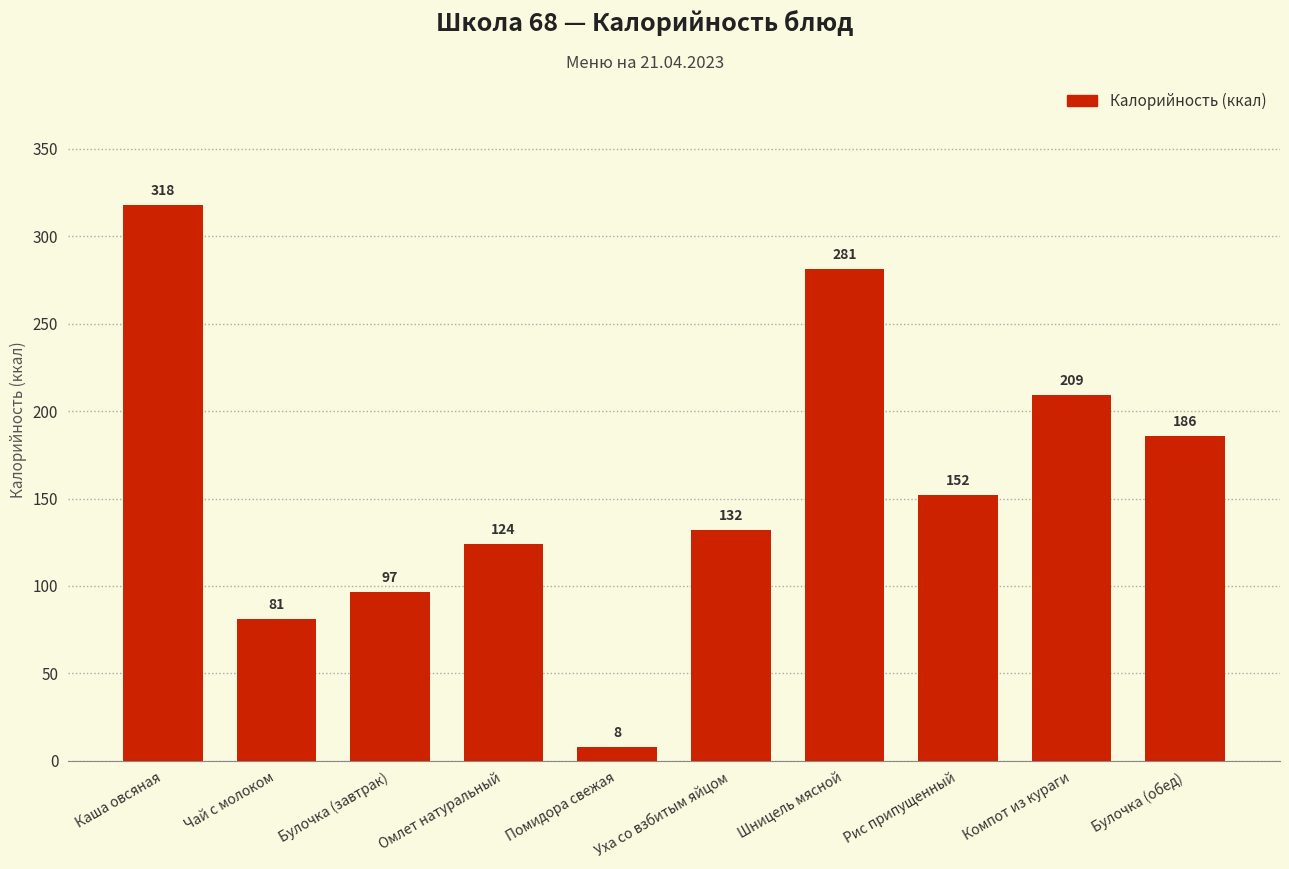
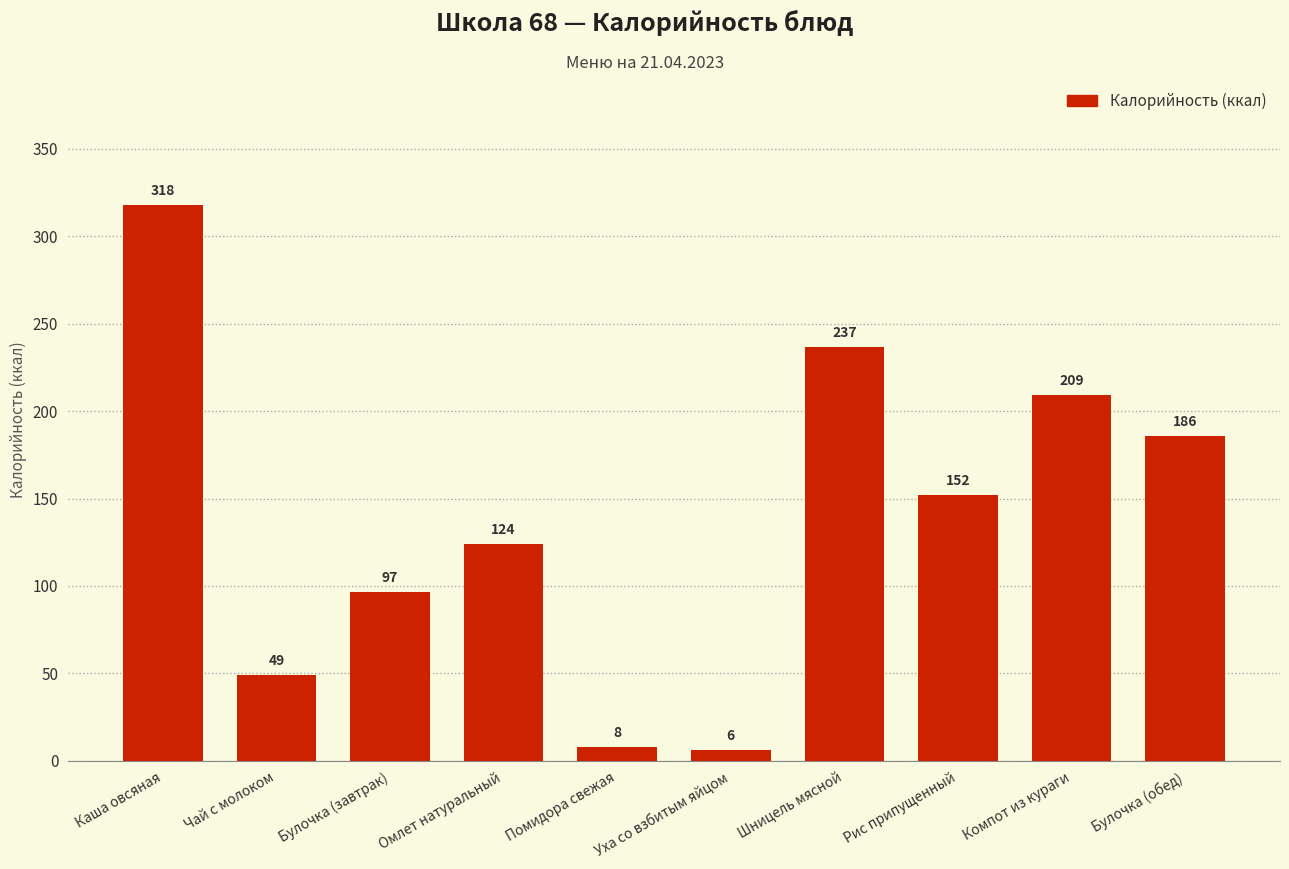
  {
    "Каша овсяная": 318,
-   "Чай с молоком": 81,
+   "Чай с молоком": 49,
    "Булочка (завтрак)": 97,
    "Омлет натуральный": 124,
    "Помидора свежая": 8,
-   "Уха со взбитым яйцом": 132,
-   "Шницель мясной": 281,
+   "Уха со взбитым яйцом": 6,
+   "Шницель мясной": 237,
    "Рис припущенный": 152,
    "Компот из кураги": 209,
    "Булочка (обед)": 186
  }
